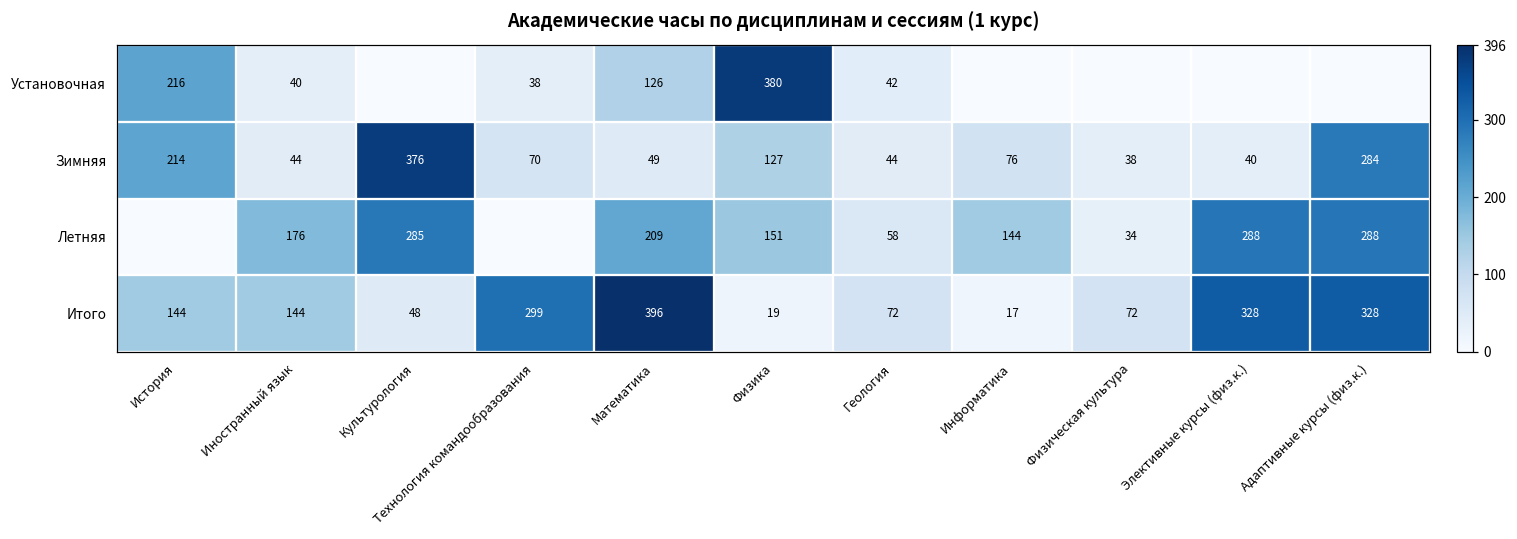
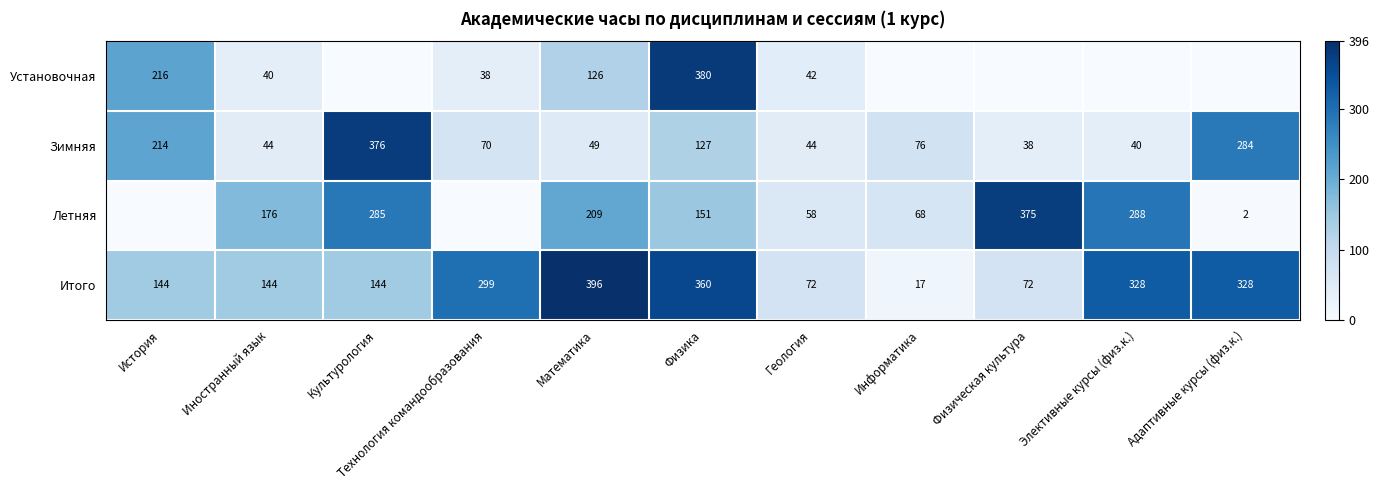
  {
    "Установочная": {
      "История": 216,
      "Иностранный язык": 40,
      "Технология командообразования": 38,
      "Математика": 126,
      "Физика": 380,
      "Геология": 42
    },
    "Зимняя": {
      "История": 214,
      "Иностранный язык": 44,
      "Культурология": 376,
      "Технология командообразования": 70,
      "Математика": 49,
      "Физика": 127,
      "Геология": 44,
      "Информатика": 76,
      "Физическая культура": 38,
      "Элективные курсы (физ.к.)": 40,
      "Адаптивные курсы (физ.к.)": 284
    },
    "Летняя": {
      "Иностранный язык": 176,
      "Культурология": 285,
      "Математика": 209,
      "Физика": 151,
      "Геология": 58,
-     "Информатика": 144,
-     "Физическая культура": 34,
+     "Информатика": 68,
+     "Физическая культура": 375,
      "Элективные курсы (физ.к.)": 288,
-     "Адаптивные курсы (физ.к.)": 288
+     "Адаптивные курсы (физ.к.)": 2
    },
    "Итого": {
      "История": 144,
      "Иностранный язык": 144,
-     "Культурология": 48,
+     "Культурология": 144,
      "Технология командообразования": 299,
      "Математика": 396,
-     "Физика": 19,
+     "Физика": 360,
      "Геология": 72,
      "Информатика": 17,
      "Физическая культура": 72,
      "Элективные курсы (физ.к.)": 328,
      "Адаптивные курсы (физ.к.)": 328
    }
  }
